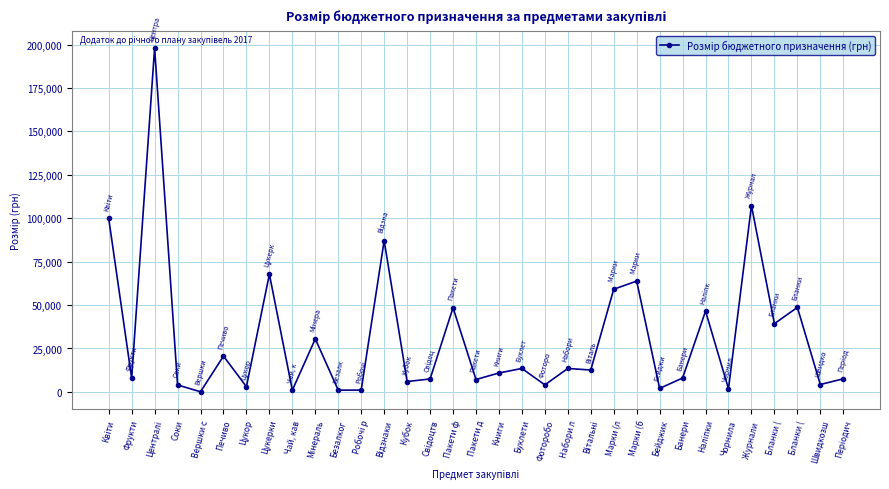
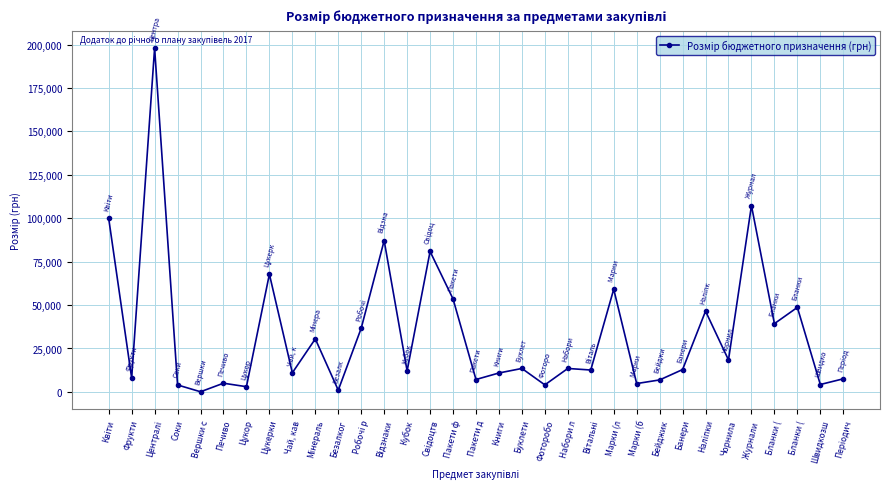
  {
    "Квіти": "100,000",
    "Фрукти": "8,000",
    "Соки": "4,000",
    "Вершки с": "0",
-   "Печиво": "21,000",
+   "Печиво": "5,000",
    "Цукор": "3,000",
    "Цукерки": "68,000",
-   "Чай, кав": "1,000",
+   "Чай, кав": "11,000",
    "Мінераль": "31,000",
    "Безалког": "1,000",
-   "Робочі р": "1,000",
+   "Робочі р": "37,000",
    "Відзнаки": "87,000",
-   "Кубок": "6,000",
-   "Свідоцтв": "7,000",
-   "Пакети ф": "49,000",
+   "Кубок": "12,000",
+   "Свідоцтв": "81,000",
+   "Пакети ф": "54,000",
    "Пакети д": "7,000",
    "Книги": "11,000",
    "Буклети": "14,000",
    "Фоторобо": "4,000",
    "Набори л": "14,000",
    "Вітальні": "13,000",
    "Марки (л": "59,000",
-   "Марки (б": "64,000",
-   "Бейджик": "2,000",
-   "Банери": "8,000",
+   "Марки (б": "5,000",
+   "Бейджик": "7,000",
+   "Банери": "13,000",
    "Наліпки": "47,000",
-   "Чорнила": "2,000",
+   "Чорнила": "18,000",
    "Журнали": "107,000",
    "Швидкозш": "4,000",
    "Періодич": "8,000"
  }
